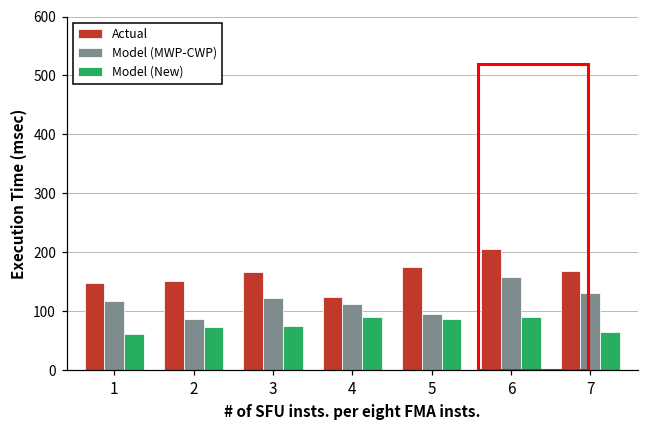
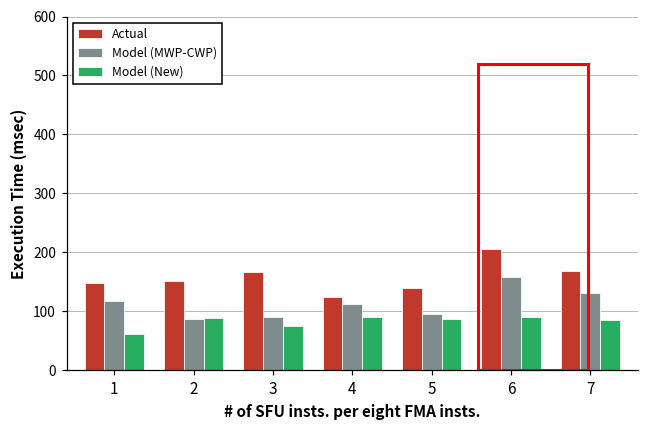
  {
    "Actual": {
      "1": 150,
      "2": 150,
      "3": 170,
      "4": 120,
-     "5": 180,
+     "5": 140,
      "6": 210,
      "7": 170
    },
    "Model (MWP-CWP)": {
      "1": 120,
      "2": 90,
-     "3": 120,
+     "3": 90,
      "4": 110,
      "5": 100,
      "6": 160,
      "7": 130
    },
    "Model (New)": {
      "1": 60,
-     "2": 70,
+     "2": 90,
      "3": 80,
      "4": 90,
      "5": 90,
      "6": 90,
-     "7": 70
+     "7": 90
    }
  }
